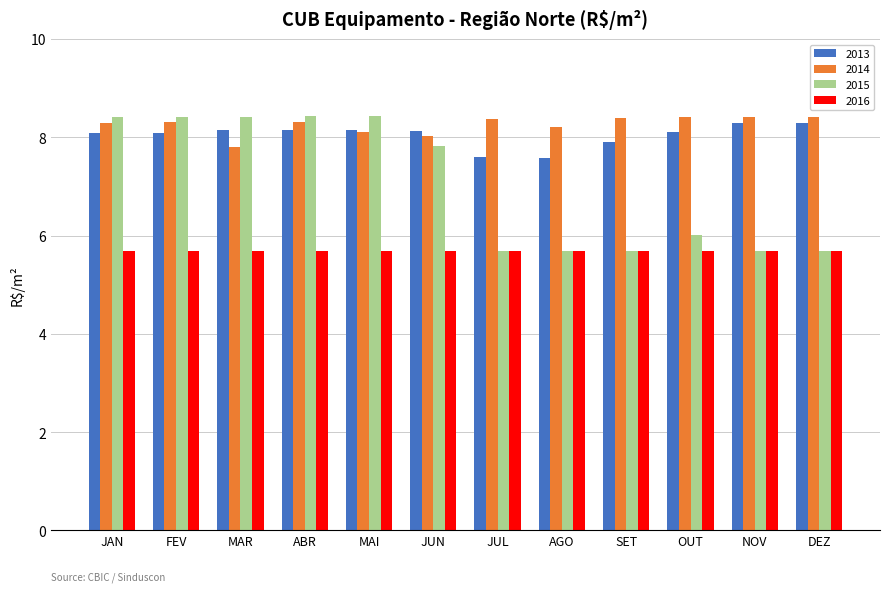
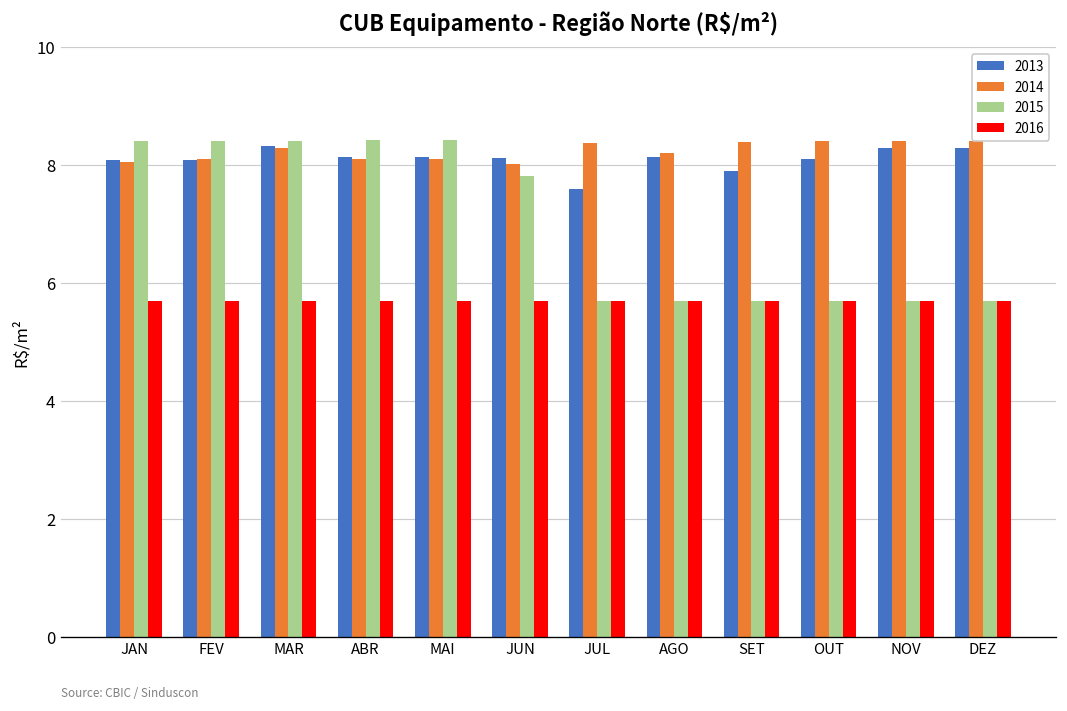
  {
    "2013": {
      "JAN": 8.1,
      "FEV": 8.1,
-     "MAR": 8.2,
+     "MAR": 8.3,
      "ABR": 8.1,
      "MAI": 8.1,
      "JUN": 8.1,
      "JUL": 7.6,
-     "AGO": 7.6,
+     "AGO": 8.1,
      "SET": 7.9,
      "OUT": 8.1,
      "NOV": 8.3,
      "DEZ": 8.3
    },
    "2014": {
-     "JAN": 8.3,
-     "FEV": 8.3,
-     "MAR": 7.8,
-     "ABR": 8.3,
+     "JAN": 8.1,
+     "FEV": 8.1,
+     "MAR": 8.3,
+     "ABR": 8.1,
      "MAI": 8.1,
      "JUN": 8.0,
      "JUL": 8.4,
      "AGO": 8.2,
      "SET": 8.4,
      "OUT": 8.4,
      "NOV": 8.4,
      "DEZ": 8.4
    },
    "2015": {
      "JAN": 8.4,
      "FEV": 8.4,
      "MAR": 8.4,
      "ABR": 8.4,
      "MAI": 8.4,
      "JUN": 7.8,
      "JUL": 5.7,
      "AGO": 5.7,
      "SET": 5.7,
-     "OUT": 6.0,
+     "OUT": 5.7,
      "NOV": 5.7,
      "DEZ": 5.7
    },
    "2016": {
      "JAN": 5.7,
      "FEV": 5.7,
      "MAR": 5.7,
      "ABR": 5.7,
      "MAI": 5.7,
      "JUN": 5.7,
      "JUL": 5.7,
      "AGO": 5.7,
      "SET": 5.7,
      "OUT": 5.7,
      "NOV": 5.7,
      "DEZ": 5.7
    }
  }
